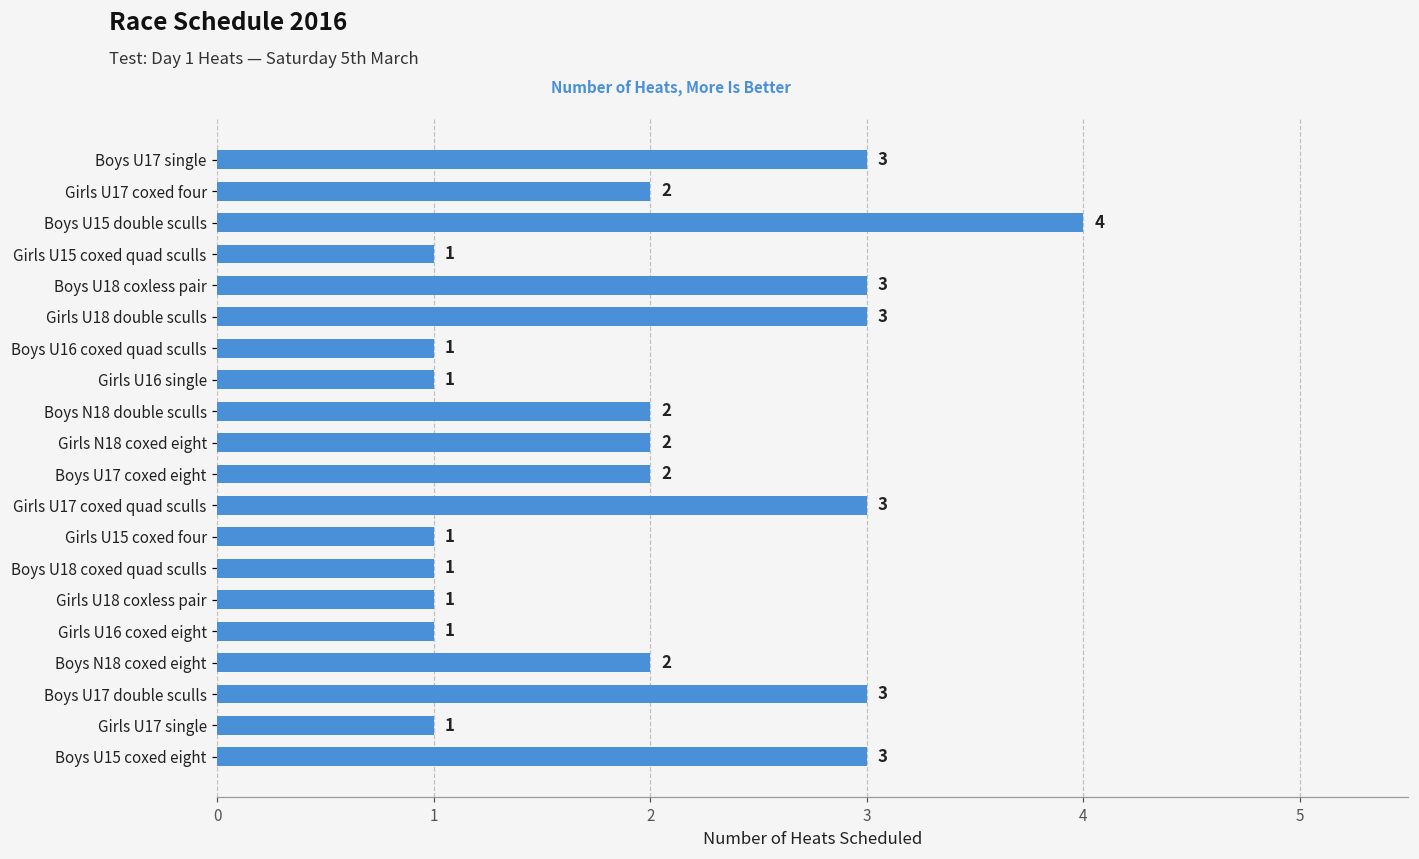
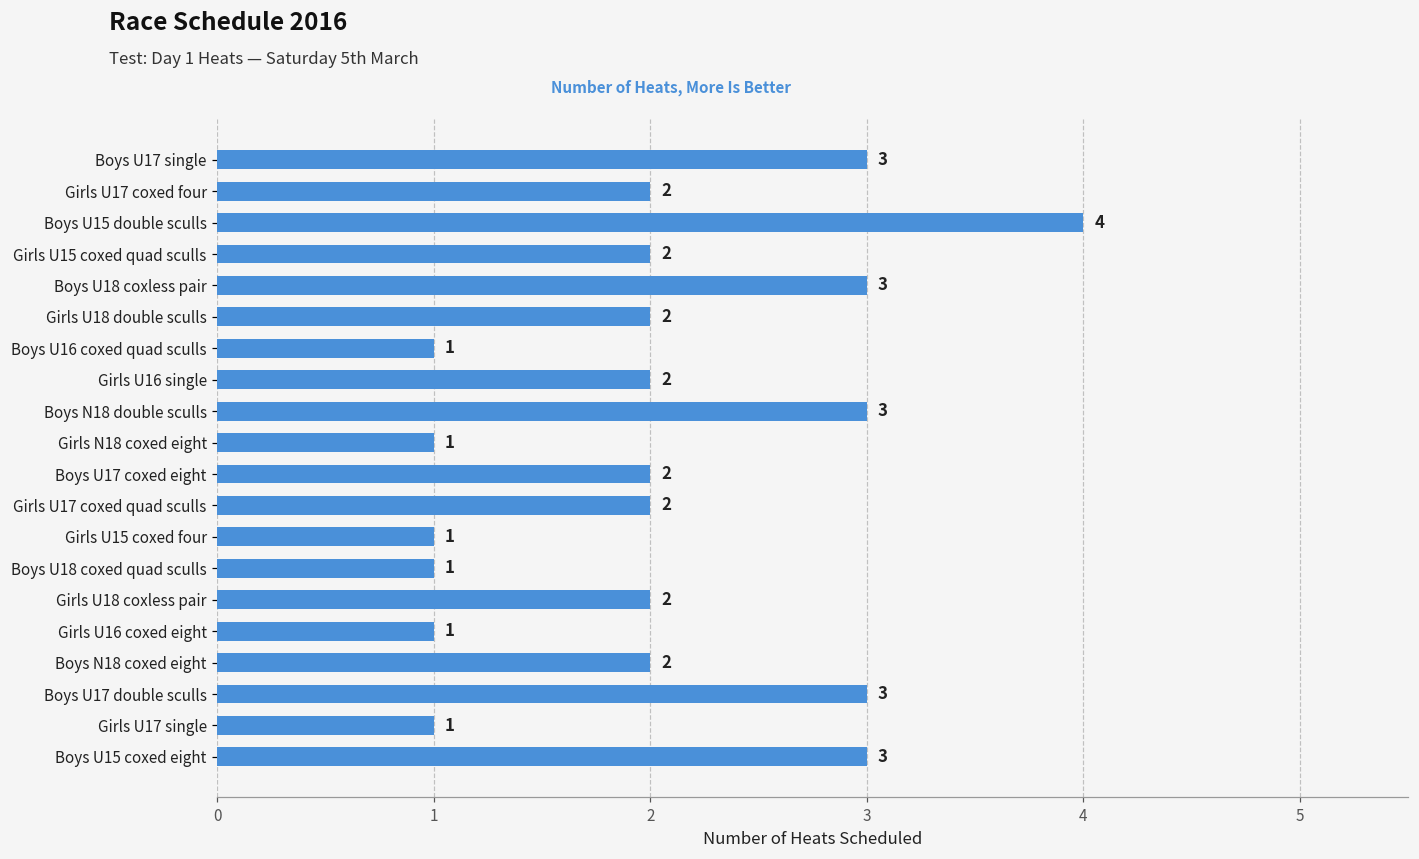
  {
    "Boys U17 single": 3,
    "Girls U17 coxed four": 2,
    "Boys U15 double sculls": 4,
-   "Girls U15 coxed quad sculls": 1,
+   "Girls U15 coxed quad sculls": 2,
    "Boys U18 coxless pair": 3,
-   "Girls U18 double sculls": 3,
+   "Girls U18 double sculls": 2,
    "Boys U16 coxed quad sculls": 1,
-   "Girls U16 single": 1,
-   "Boys N18 double sculls": 2,
-   "Girls N18 coxed eight": 2,
+   "Girls U16 single": 2,
+   "Boys N18 double sculls": 3,
+   "Girls N18 coxed eight": 1,
    "Boys U17 coxed eight": 2,
-   "Girls U17 coxed quad sculls": 3,
+   "Girls U17 coxed quad sculls": 2,
    "Girls U15 coxed four": 1,
    "Boys U18 coxed quad sculls": 1,
-   "Girls U18 coxless pair": 1,
+   "Girls U18 coxless pair": 2,
    "Girls U16 coxed eight": 1,
    "Boys N18 coxed eight": 2,
    "Boys U17 double sculls": 3,
    "Girls U17 single": 1,
    "Boys U15 coxed eight": 3
  }
